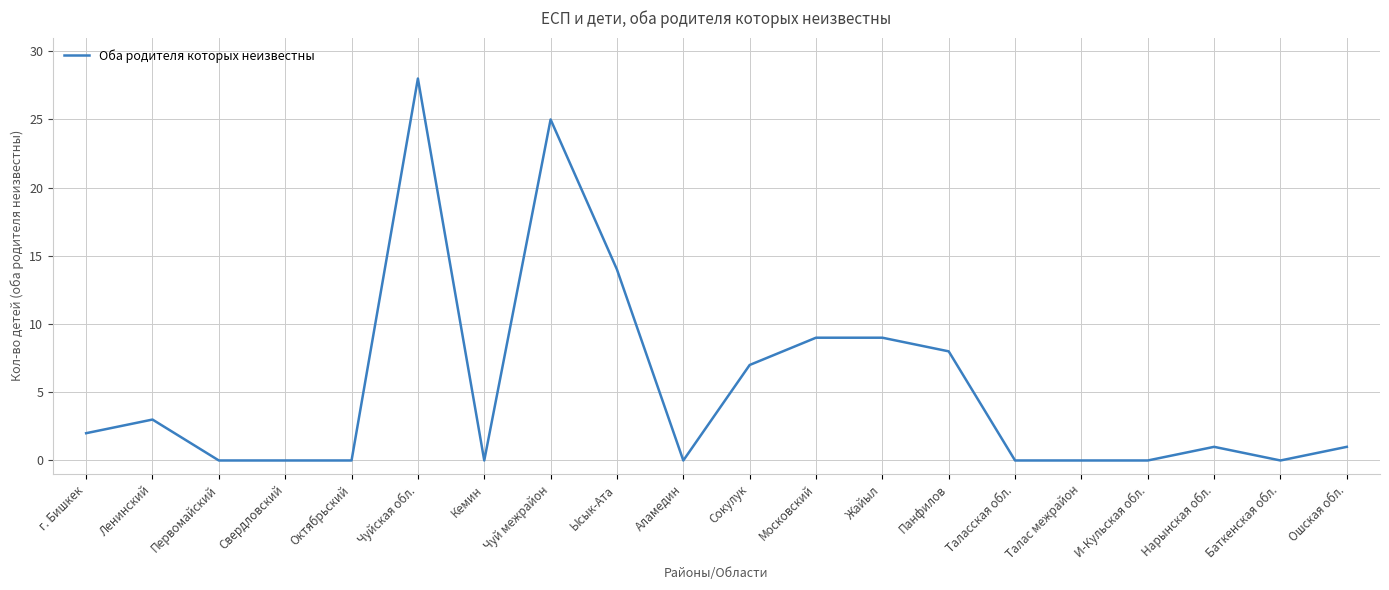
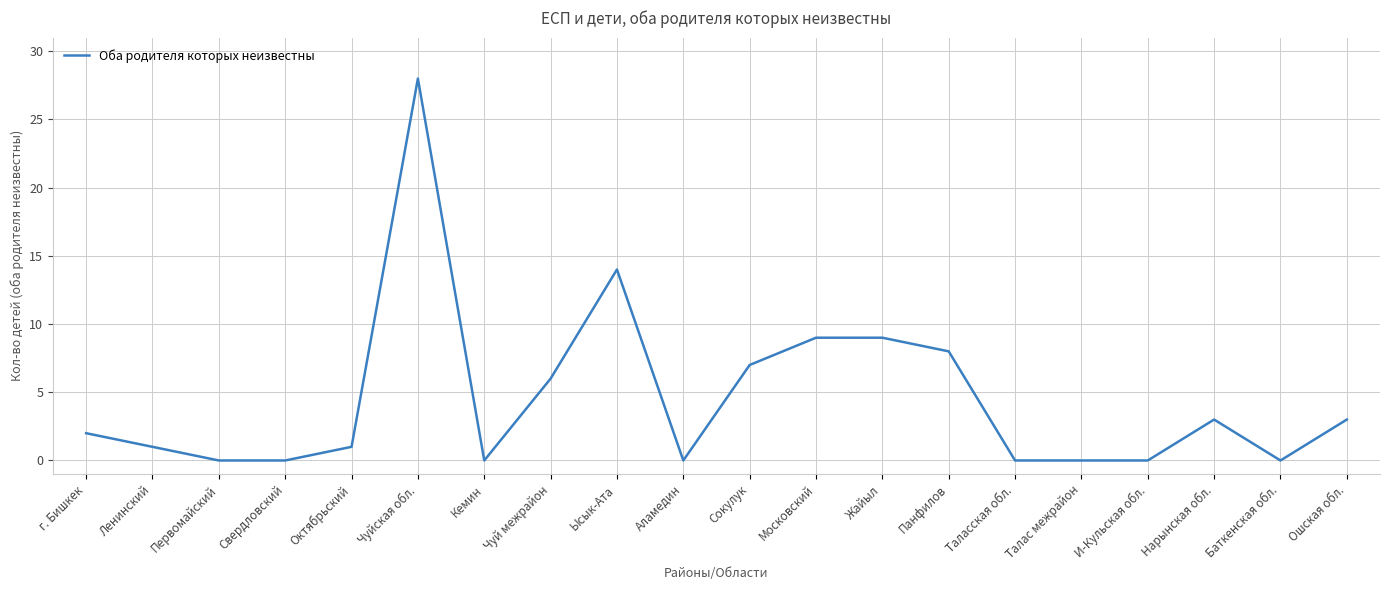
  {
    "г. Бишкек": 2,
-   "Ленинский": 3,
+   "Ленинский": 1,
    "Первомайский": 0,
    "Свердловский": 0,
-   "Октябрьский": 0,
+   "Октябрьский": 1,
    "Чуйская обл.": 28,
    "Кемин": 0,
-   "Чуй межрайон": 25,
+   "Чуй межрайон": 6,
    "Ысык-Ата": 14,
    "Аламедин": 0,
    "Сокулук": 7,
    "Московский": 9,
    "Жайыл": 9,
    "Панфилов": 8,
    "Таласская обл.": 0,
    "Талас межрайон": 0,
    "И-Кульская обл.": 0,
-   "Нарынская обл.": 1,
+   "Нарынская обл.": 3,
    "Баткенская обл.": 0,
-   "Ошская обл.": 1
+   "Ошская обл.": 3
  }
